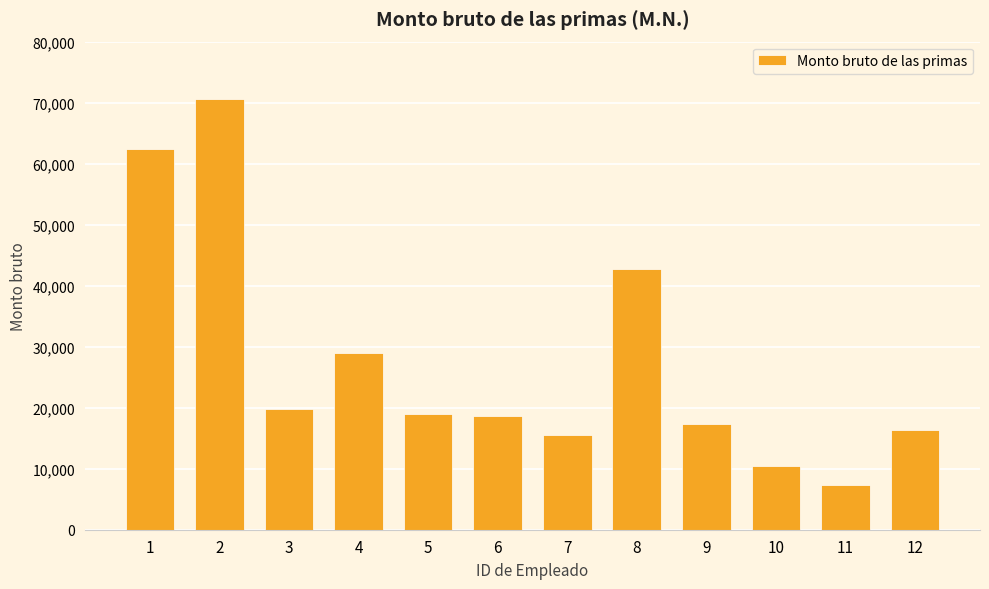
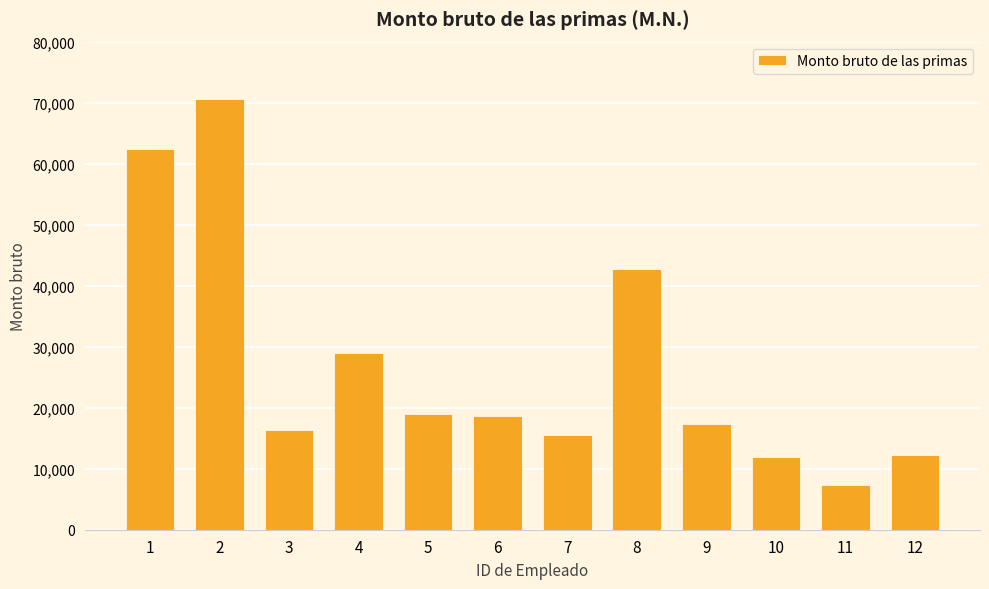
  {
    "1": "62,000",
    "2": "71,000",
-   "3": "20,000",
+   "3": "16,000",
    "4": "29,000",
    "5": "19,000",
    "6": "19,000",
    "7": "16,000",
    "8": "43,000",
    "9": "17,000",
-   "10": "11,000",
+   "10": "12,000",
    "11": "7,000",
-   "12": "16,000"
+   "12": "12,000"
  }
